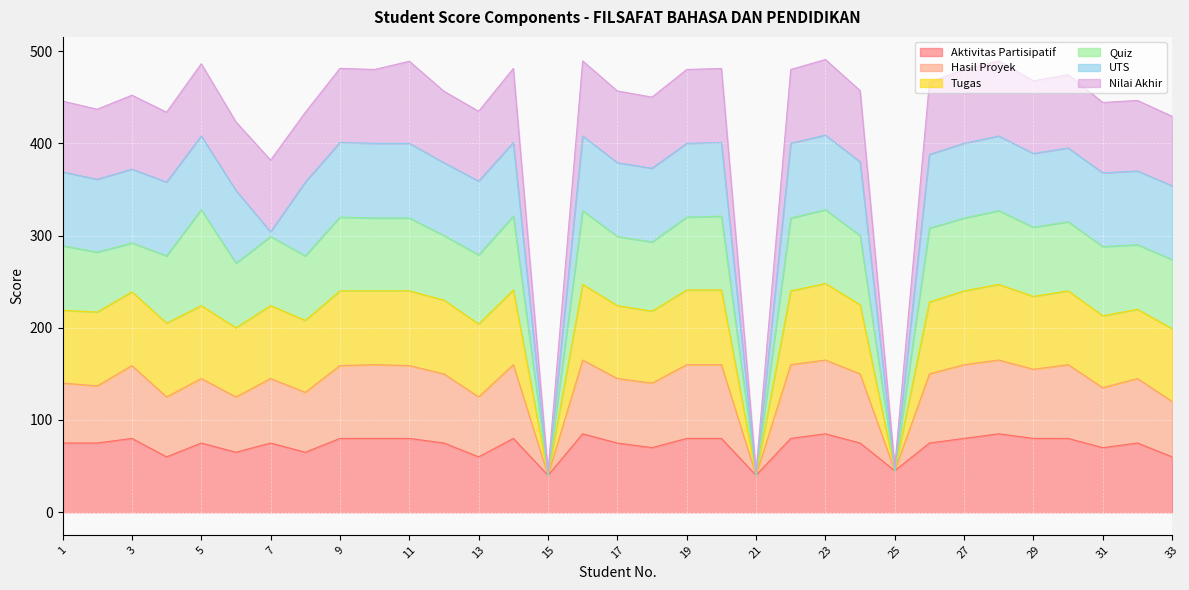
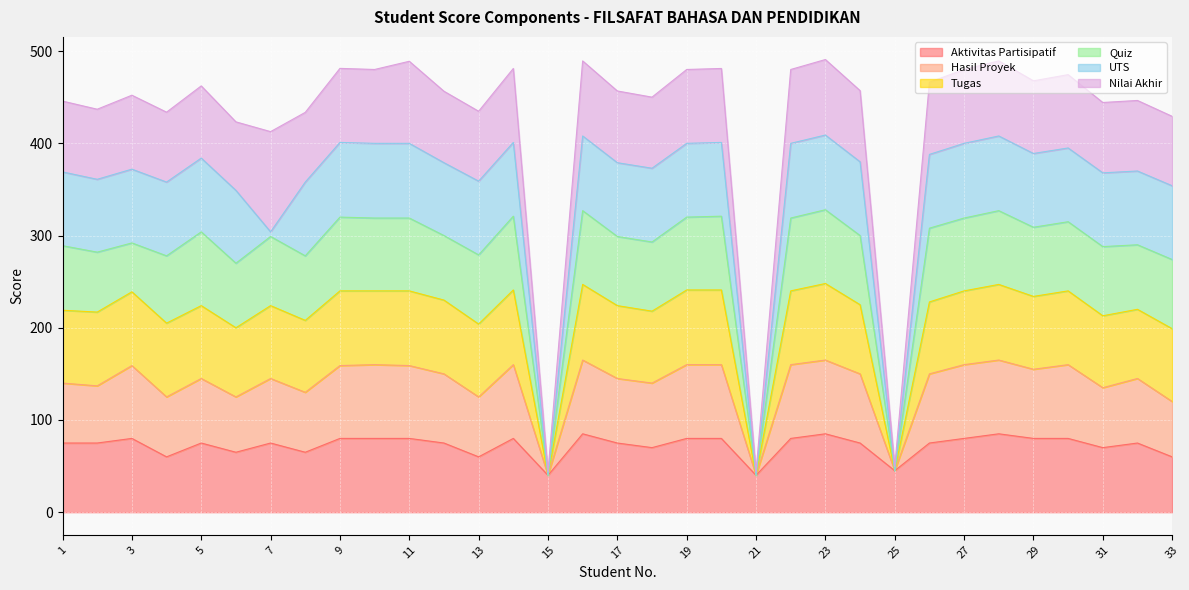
  {
    "Tugas": {
      "1": 80,
      "3": 80,
      "5": 80,
      "7": 80,
      "9": 80,
      "11": 80,
      "13": 80,
      "17": 80,
      "19": 80,
      "23": 80,
      "27": 80,
      "29": 80,
      "31": 80,
      "33": 80
    },
    "Quiz": {
      "1": 70,
      "3": 50,
-     "5": 100,
+     "5": 80,
      "7": 80,
      "9": 80,
      "11": 80,
      "13": 80,
      "17": 80,
      "19": 80,
      "23": 80,
      "27": 80,
      "29": 80,
      "31": 80,
      "33": 80
    },
    "UTS": {
      "1": 80,
      "3": 80,
      "5": 80,
      "7": 10,
      "9": 80,
      "11": 80,
      "13": 80,
      "17": 80,
      "19": 80,
      "23": 80,
      "27": 80,
      "29": 80,
      "31": 80,
      "33": 80
    },
    "Nilai Akhir": {
      "1": 80,
      "3": 80,
      "5": 80,
-     "7": 80,
+     "7": 110,
      "9": 80,
      "11": 90,
      "13": 80,
      "15": 0,
      "17": 80,
      "19": 80,
      "21": 0,
      "23": 80,
      "25": 0,
      "31": 80,
      "33": 80
    }
  }
